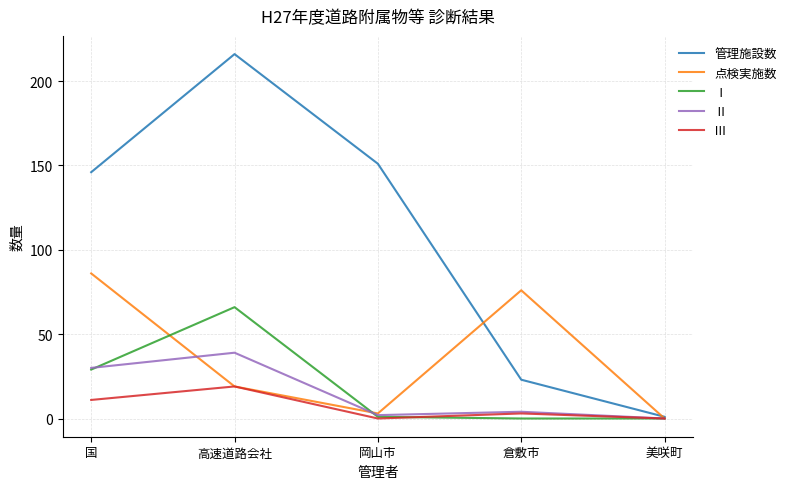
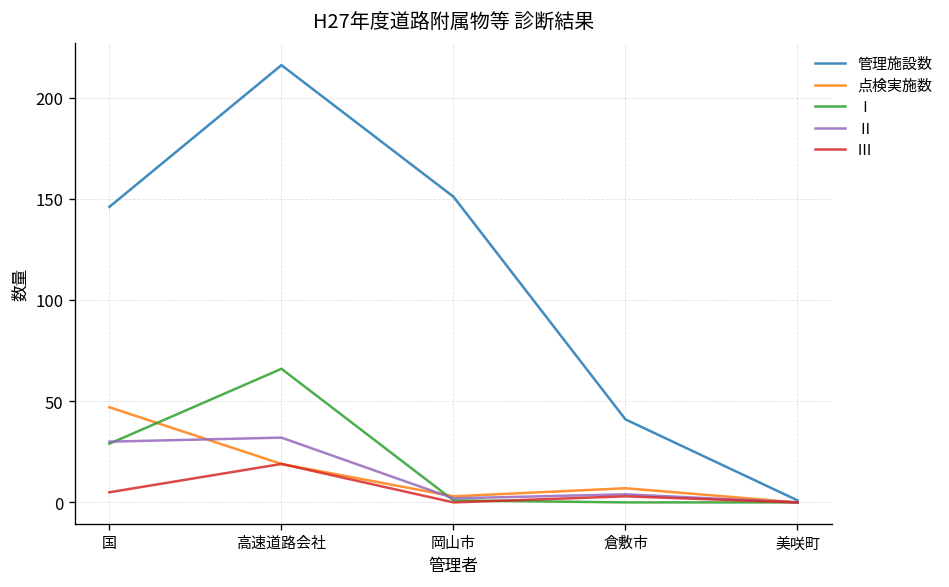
  {
    "管理施設数": {
      "国": 146,
      "高速道路会社": 216,
      "岡山市": 151,
-     "倉敷市": 23
+     "倉敷市": 41
    },
    "点検実施数": {
-     "国": 86,
-     "倉敷市": 76
+     "国": 47,
+     "倉敷市": 7
    },
    "Ⅰ": {
      "高速道路会社": 66,
      "倉敷市": 0
    },
    "Ⅱ": {
-     "高速道路会社": 39
+     "高速道路会社": 32
    },
    "Ⅲ": {
-     "国": 11
+     "国": 5
    }
  }
